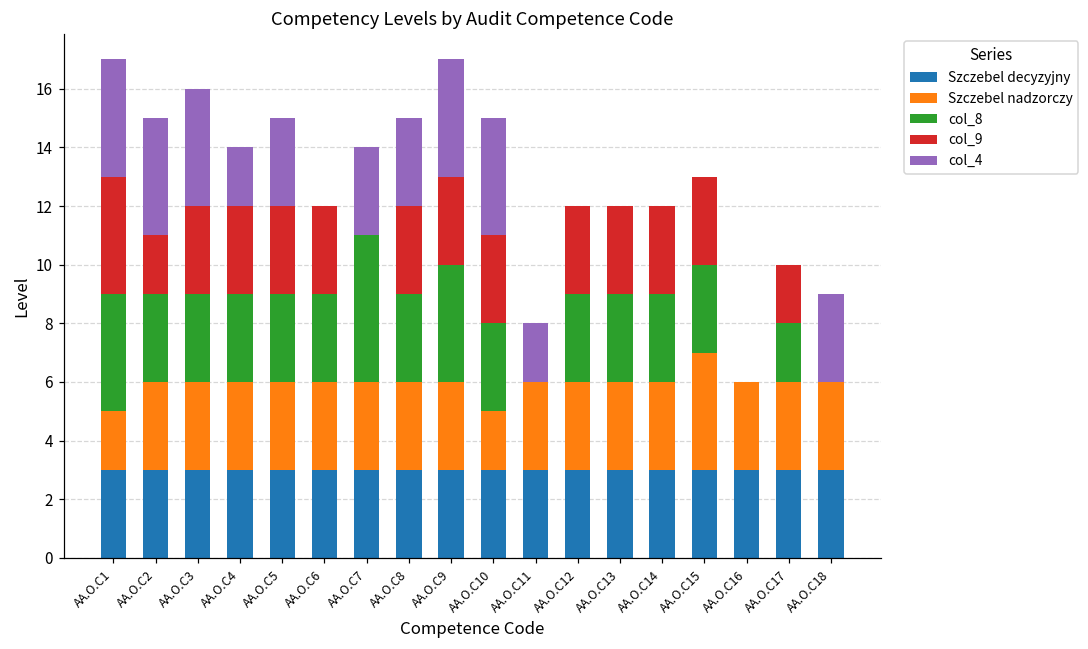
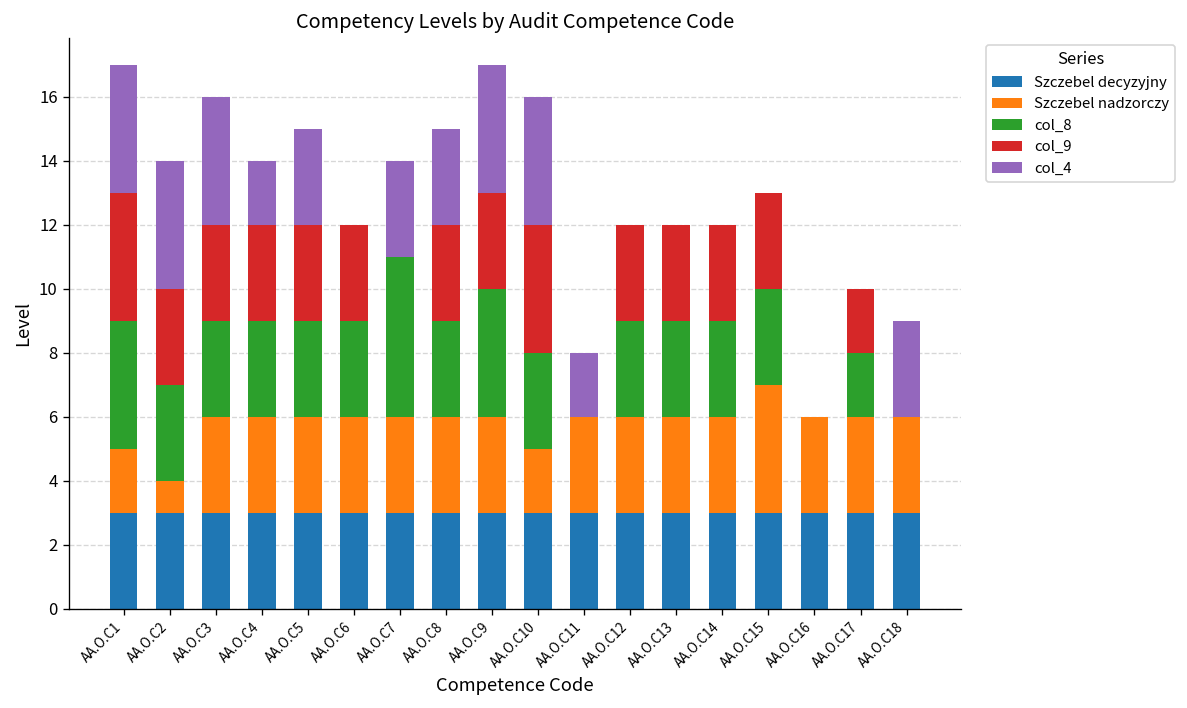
  {
    "Szczebel decyzyjny": {
      "AA.O.C1": 3,
      "AA.O.C2": 3,
      "AA.O.C3": 3,
      "AA.O.C4": 3,
      "AA.O.C5": 3,
      "AA.O.C6": 3,
      "AA.O.C7": 3,
      "AA.O.C8": 3,
      "AA.O.C9": 3,
      "AA.O.C10": 3,
      "AA.O.C11": 3,
      "AA.O.C12": 3,
      "AA.O.C13": 3,
      "AA.O.C14": 3,
      "AA.O.C15": 3,
      "AA.O.C16": 3,
      "AA.O.C17": 3,
      "AA.O.C18": 3
    },
    "Szczebel nadzorczy": {
      "AA.O.C1": 2,
-     "AA.O.C2": 3,
+     "AA.O.C2": 1,
      "AA.O.C3": 3,
      "AA.O.C4": 3,
      "AA.O.C5": 3,
      "AA.O.C6": 3,
      "AA.O.C7": 3,
      "AA.O.C8": 3,
      "AA.O.C9": 3,
      "AA.O.C10": 2,
      "AA.O.C11": 3,
      "AA.O.C12": 3,
      "AA.O.C13": 3,
      "AA.O.C14": 3,
      "AA.O.C15": 4,
      "AA.O.C16": 3,
      "AA.O.C17": 3,
      "AA.O.C18": 3
    },
    "col_8": {
      "AA.O.C1": 4,
      "AA.O.C2": 3,
      "AA.O.C3": 3,
      "AA.O.C4": 3,
      "AA.O.C5": 3,
      "AA.O.C6": 3,
      "AA.O.C7": 5,
      "AA.O.C8": 3,
      "AA.O.C9": 4,
      "AA.O.C10": 3,
      "AA.O.C11": 0,
      "AA.O.C12": 3,
      "AA.O.C13": 3,
      "AA.O.C14": 3,
      "AA.O.C15": 3,
      "AA.O.C16": 0,
      "AA.O.C17": 2,
      "AA.O.C18": 0
    },
    "col_9": {
      "AA.O.C1": 4,
-     "AA.O.C2": 2,
+     "AA.O.C2": 3,
      "AA.O.C3": 3,
      "AA.O.C4": 3,
      "AA.O.C5": 3,
      "AA.O.C6": 3,
      "AA.O.C7": 0,
      "AA.O.C8": 3,
      "AA.O.C9": 3,
-     "AA.O.C10": 3,
+     "AA.O.C10": 4,
      "AA.O.C11": 0,
      "AA.O.C12": 3,
      "AA.O.C13": 3,
      "AA.O.C14": 3,
      "AA.O.C15": 3,
      "AA.O.C16": 0,
      "AA.O.C17": 2,
      "AA.O.C18": 0
    },
    "col_4": {
      "AA.O.C1": 4,
      "AA.O.C2": 4,
      "AA.O.C3": 4,
      "AA.O.C4": 2,
      "AA.O.C5": 3,
      "AA.O.C6": 0,
      "AA.O.C7": 3,
      "AA.O.C8": 3,
      "AA.O.C9": 4,
      "AA.O.C10": 4,
      "AA.O.C11": 2,
      "AA.O.C12": 0,
      "AA.O.C13": 0,
      "AA.O.C14": 0,
      "AA.O.C15": 0,
      "AA.O.C16": 0,
      "AA.O.C17": 0,
      "AA.O.C18": 3
    }
  }
